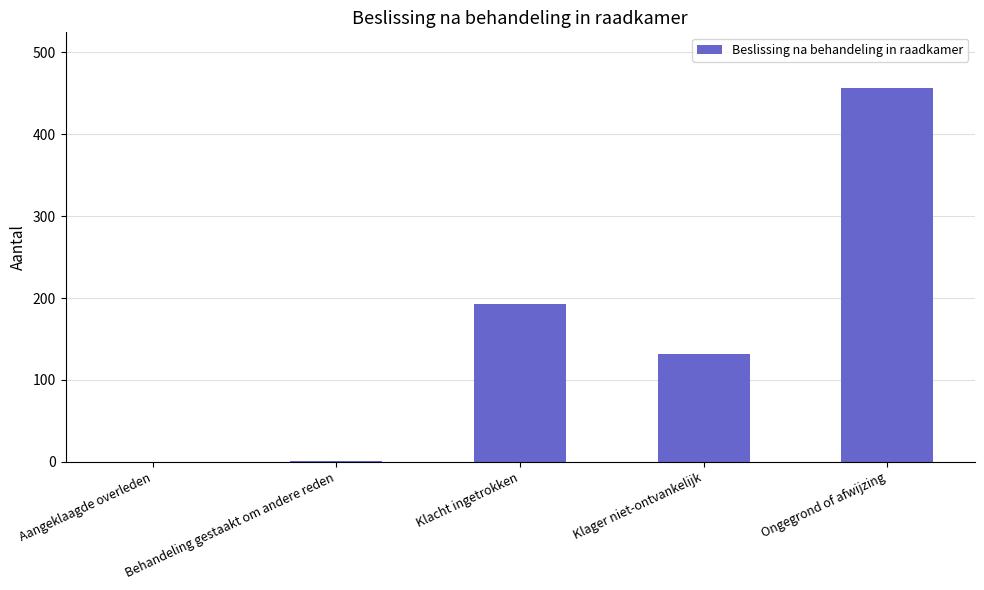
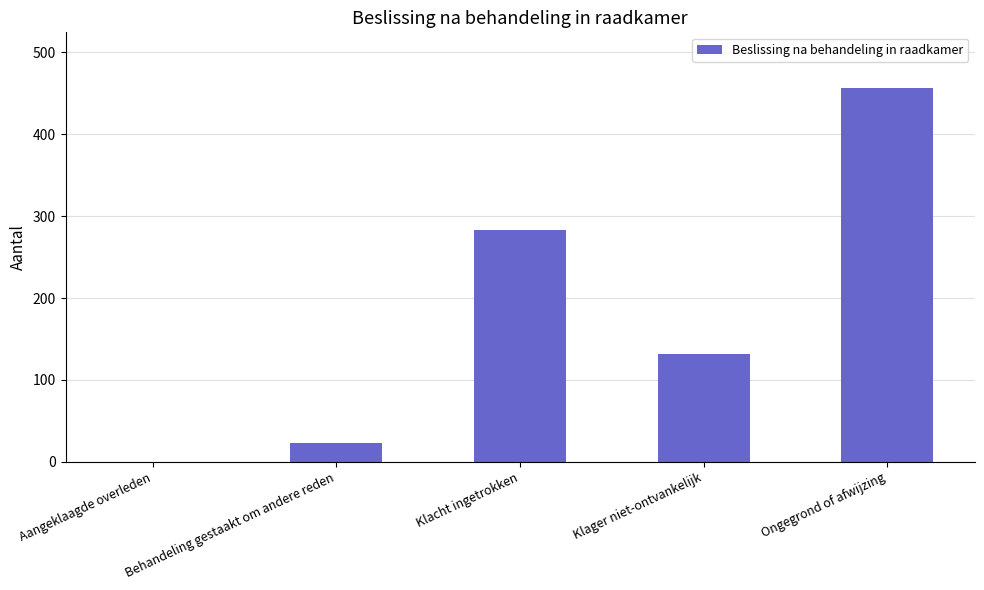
  {
    "Aangeklaagde overleden": 0,
-   "Behandeling gestaakt om andere reden": 0,
-   "Klacht ingetrokken": 190,
+   "Behandeling gestaakt om andere reden": 20,
+   "Klacht ingetrokken": 280,
    "Klager niet-ontvankelijk": 130,
    "Ongegrond of afwijzing": 460
  }
